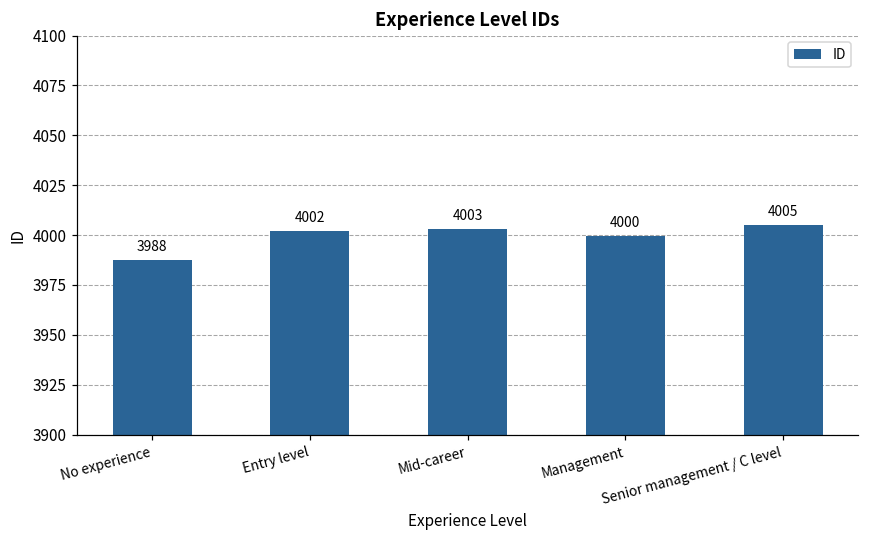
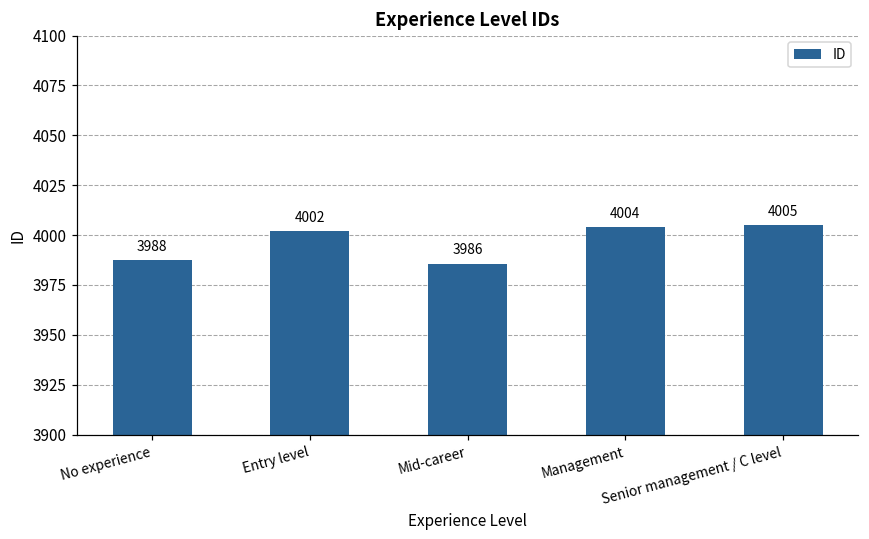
  {
    "No experience": 3988,
    "Entry level": 4002,
-   "Mid-career": 4003,
-   "Management": 4000,
+   "Mid-career": 3986,
+   "Management": 4004,
    "Senior management / C level": 4005
  }
